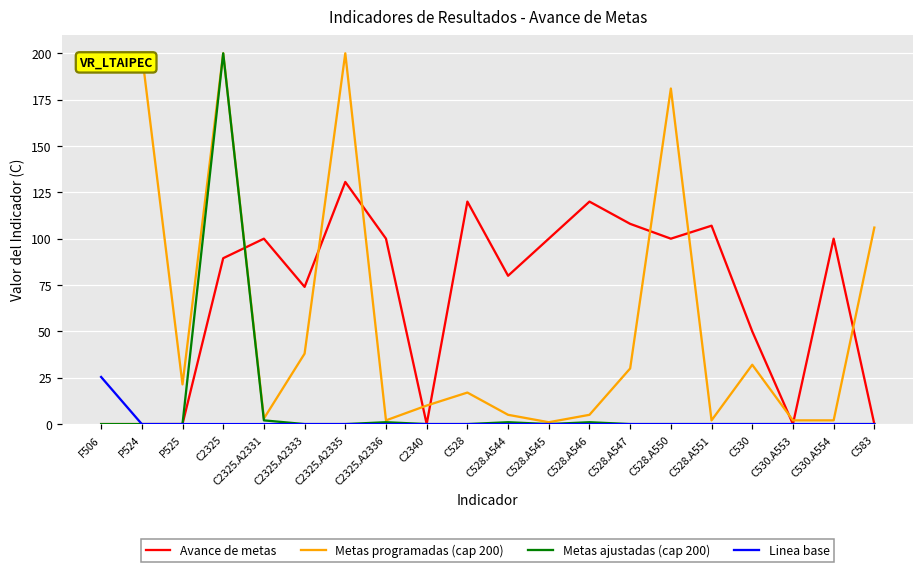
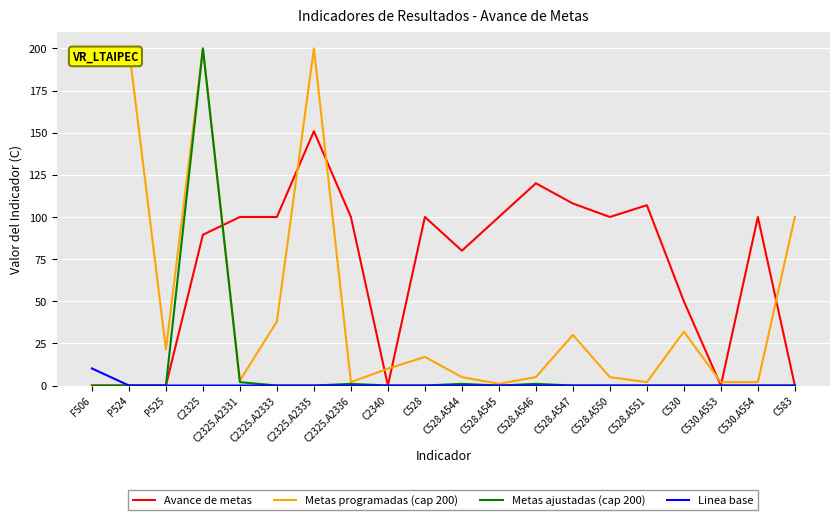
  {
    "Avance de metas": {
      "C2325": 89,
      "C2325.A2331": 100,
-     "C2325.A2333": 74,
-     "C2325.A2335": 131,
+     "C2325.A2333": 100,
+     "C2325.A2335": 151,
      "C2325.A2336": 100,
-     "C528": 120,
+     "C528": 100,
      "C528.A544": 80,
      "C528.A545": 100,
      "C528.A546": 120,
      "C528.A547": 108,
      "C528.A550": 100,
      "C528.A551": 107,
      "C530": 50,
      "C530.A554": 100
    },
    "Metas programadas (cap 200)": {
      "P525": 21,
      "C2325.A2333": 38,
      "C2325.A2335": 200,
      "C2340": 10,
      "C528": 17,
      "C528.A544": 5,
      "C528.A546": 5,
      "C528.A547": 30,
-     "C528.A550": 181,
+     "C528.A550": 5,
      "C528.A551": 2,
      "C530": 32,
      "C530.A553": 2,
      "C530.A554": 2,
-     "C583": 106
+     "C583": 100
    },
    "Linea base": {
-     "F506": 25,
+     "F506": 10,
      "C2325": 0,
      "C2325.A2331": 0
    }
  }
